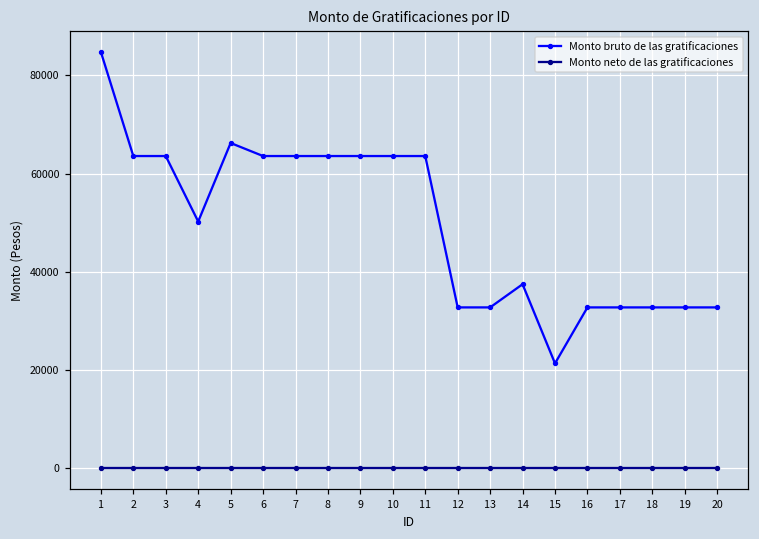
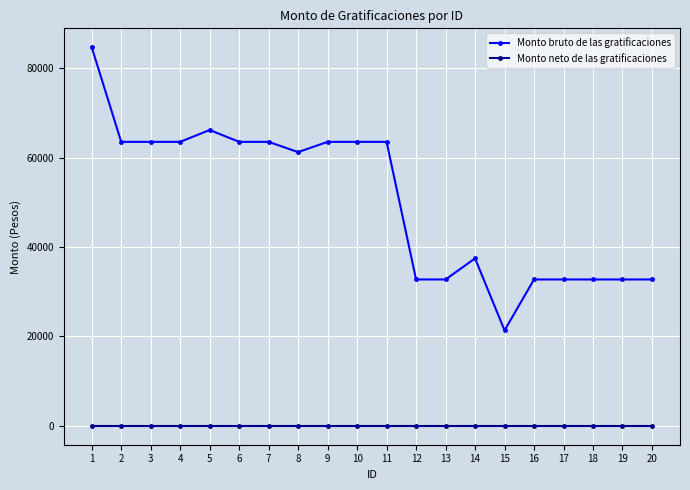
  {
    "Monto bruto de las gratificaciones": {
      "1": 85000,
      "2": 64000,
      "3": 64000,
-     "4": 50000,
+     "4": 64000,
      "5": 66000,
      "6": 64000,
      "7": 64000,
-     "8": 64000,
+     "8": 61000,
      "9": 64000,
      "10": 64000,
      "11": 64000,
      "12": 33000,
      "13": 33000,
      "14": 37000,
      "15": 21000,
      "16": 33000,
      "17": 33000,
      "18": 33000,
      "19": 33000,
      "20": 33000
    },
    "Monto neto de las gratificaciones": {
      "1": 0,
      "2": 0,
      "3": 0,
      "4": 0,
      "5": 0,
      "6": 0,
      "7": 0,
      "8": 0,
      "9": 0,
      "10": 0,
      "11": 0,
      "12": 0,
      "13": 0,
      "14": 0,
      "15": 0,
      "16": 0,
      "17": 0,
      "18": 0,
      "19": 0,
      "20": 0
    }
  }
